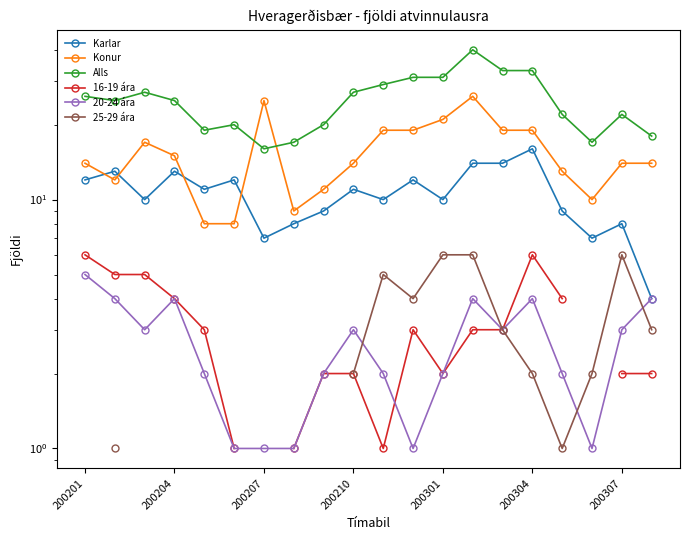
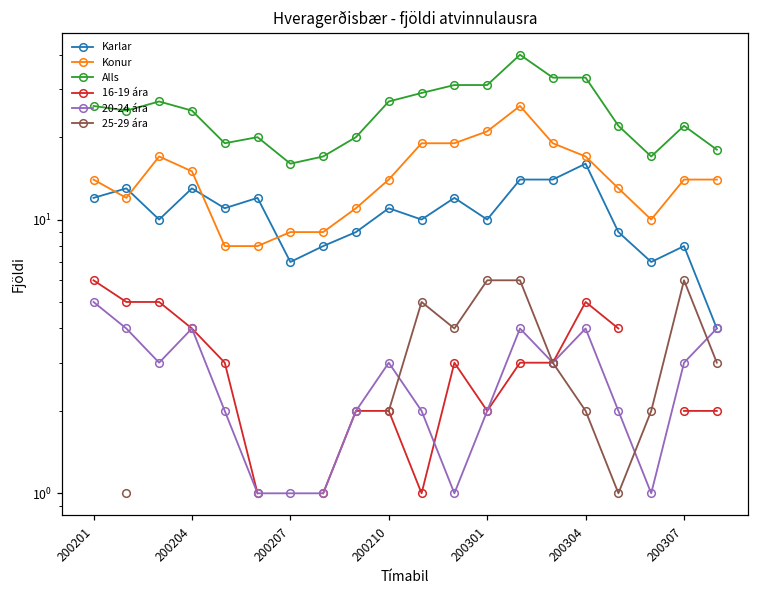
  {
    "Karlar": {
      "200201": 12,
      "200204": 13,
      "200207": 7,
      "200210": 11,
      "200301": 10,
      "200304": 16,
      "200307": 8
    },
    "Konur": {
      "200201": 14,
      "200204": 15,
-     "200207": 25,
+     "200207": 9,
      "200210": 14,
      "200301": 21,
-     "200304": 19,
+     "200304": 17,
      "200307": 14
    },
    "Alls": {
      "200201": 26,
      "200204": 25,
      "200207": 16,
      "200210": 27,
      "200301": 31,
      "200304": 33,
      "200307": 22
    },
    "16-19 ára": {
      "200201": 6,
-     "200304": 6,
+     "200304": 5,
      "200307": 2
    },
    "20-24 ára": {
      "200201": 5,
      "200207": 1,
      "200210": 3,
      "200304": 4,
      "200307": 3
    },
    "25-29 ára": {
      "200301": 6,
      "200304": 2,
      "200307": 6
    }
  }
